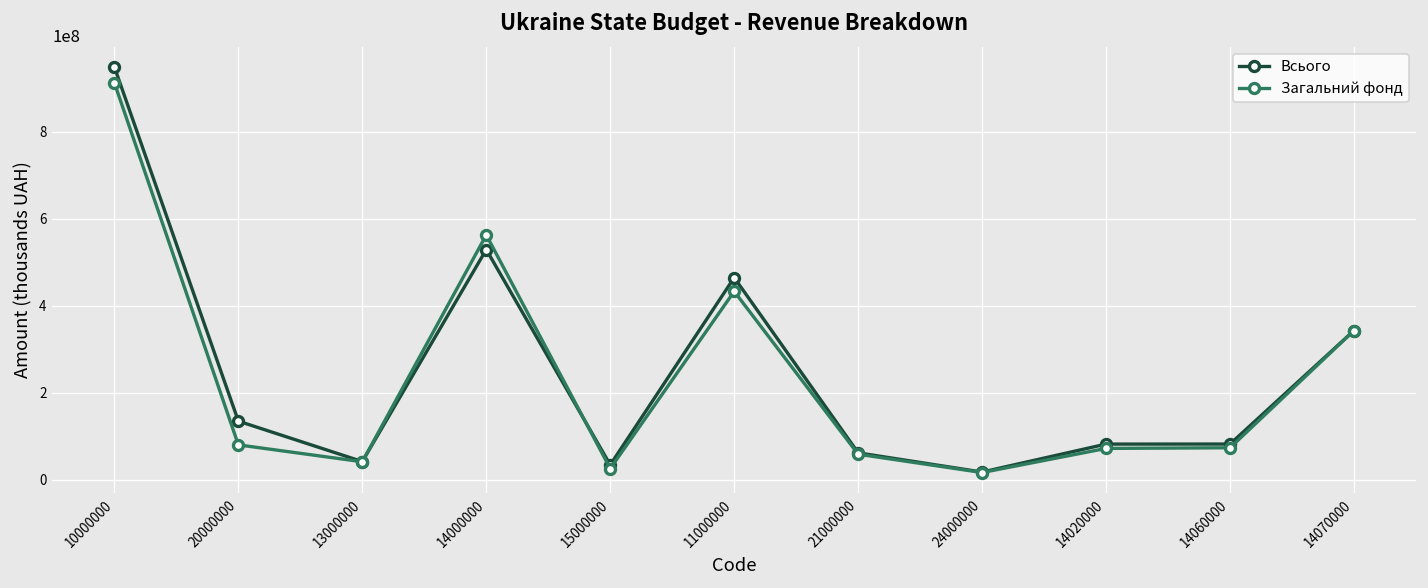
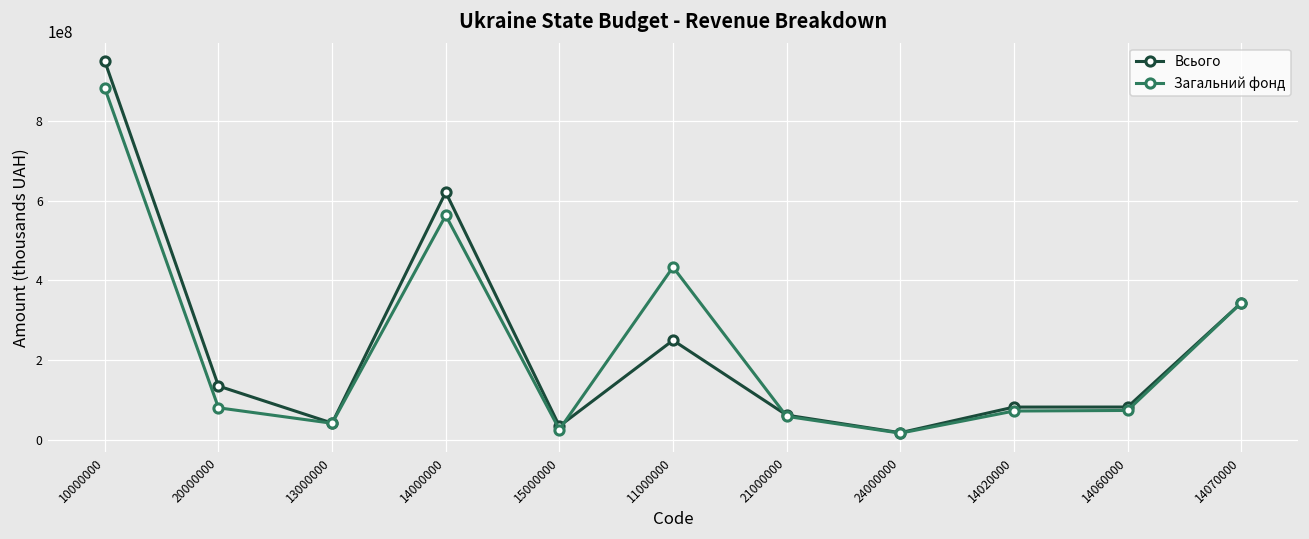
  {
    "Всього": {
      "10000000": 950000000,
      "20000000": 130000000,
-     "14000000": 530000000,
+     "14000000": 620000000,
      "15000000": 30000000,
-     "11000000": 460000000,
+     "11000000": 250000000,
      "14020000": 80000000,
      "14060000": 80000000
    },
    "Загальний фонд": {
-     "10000000": 910000000,
+     "10000000": 880000000,
      "20000000": 80000000,
      "14000000": 560000000,
      "15000000": 30000000,
      "11000000": 430000000,
      "14020000": 70000000,
      "14060000": 70000000
    }
  }
